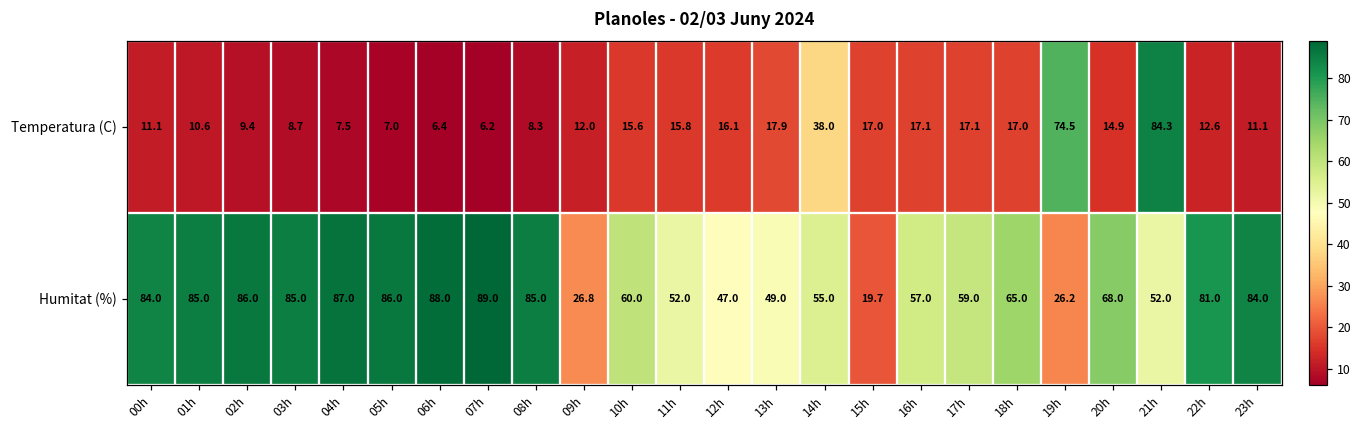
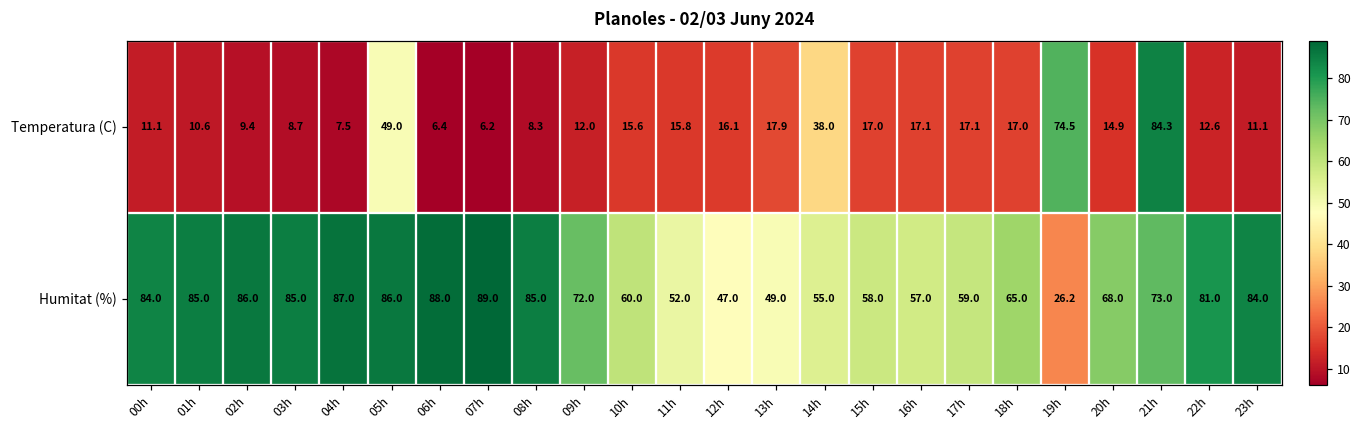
  {
    "Temperatura (C)": {
      "00h": 11.1,
      "01h": 10.6,
      "02h": 9.4,
      "03h": 8.7,
      "04h": 7.5,
-     "05h": 7.0,
+     "05h": 49.0,
      "06h": 6.4,
      "07h": 6.2,
      "08h": 8.3,
      "09h": 12.0,
      "10h": 15.6,
      "11h": 15.8,
      "12h": 16.1,
      "13h": 17.9,
      "14h": 38.0,
      "15h": 17.0,
      "16h": 17.1,
      "17h": 17.1,
      "18h": 17.0,
      "19h": 74.5,
      "20h": 14.9,
      "21h": 84.3,
      "22h": 12.6,
      "23h": 11.1
    },
    "Humitat (%)": {
      "00h": 84.0,
      "01h": 85.0,
      "02h": 86.0,
      "03h": 85.0,
      "04h": 87.0,
      "05h": 86.0,
      "06h": 88.0,
      "07h": 89.0,
      "08h": 85.0,
-     "09h": 26.8,
+     "09h": 72.0,
      "10h": 60.0,
      "11h": 52.0,
      "12h": 47.0,
      "13h": 49.0,
      "14h": 55.0,
-     "15h": 19.7,
+     "15h": 58.0,
      "16h": 57.0,
      "17h": 59.0,
      "18h": 65.0,
      "19h": 26.2,
      "20h": 68.0,
-     "21h": 52.0,
+     "21h": 73.0,
      "22h": 81.0,
      "23h": 84.0
    }
  }
